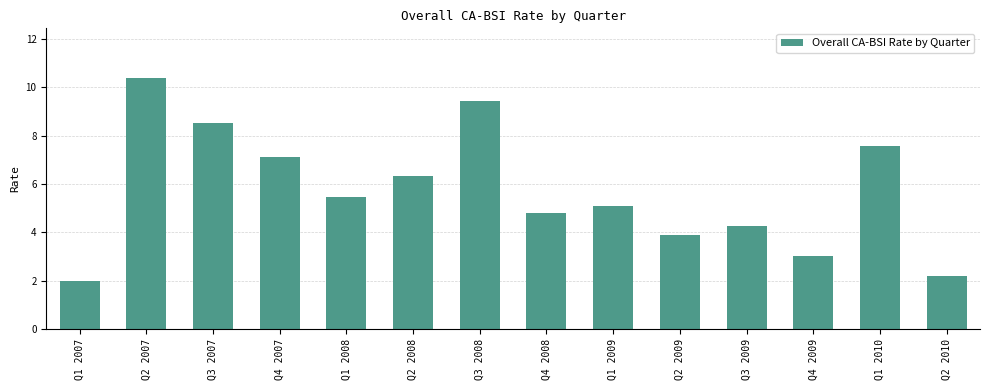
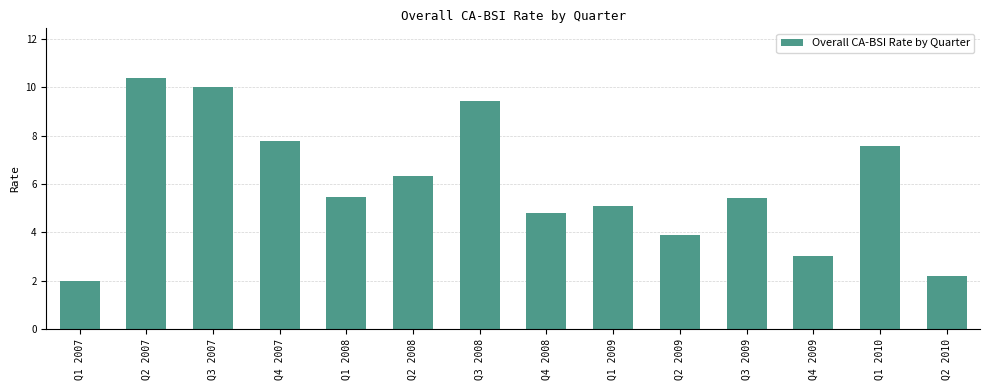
  {
    "Q1 2007": 2.0,
    "Q2 2007": 10.4,
-   "Q3 2007": 8.5,
-   "Q4 2007": 7.1,
+   "Q3 2007": 10.0,
+   "Q4 2007": 7.8,
    "Q1 2008": 5.5,
    "Q2 2008": 6.3,
    "Q3 2008": 9.4,
    "Q4 2008": 4.8,
    "Q1 2009": 5.1,
    "Q2 2009": 3.9,
-   "Q3 2009": 4.3,
+   "Q3 2009": 5.4,
    "Q4 2009": 3.0,
    "Q1 2010": 7.6,
    "Q2 2010": 2.2
  }
